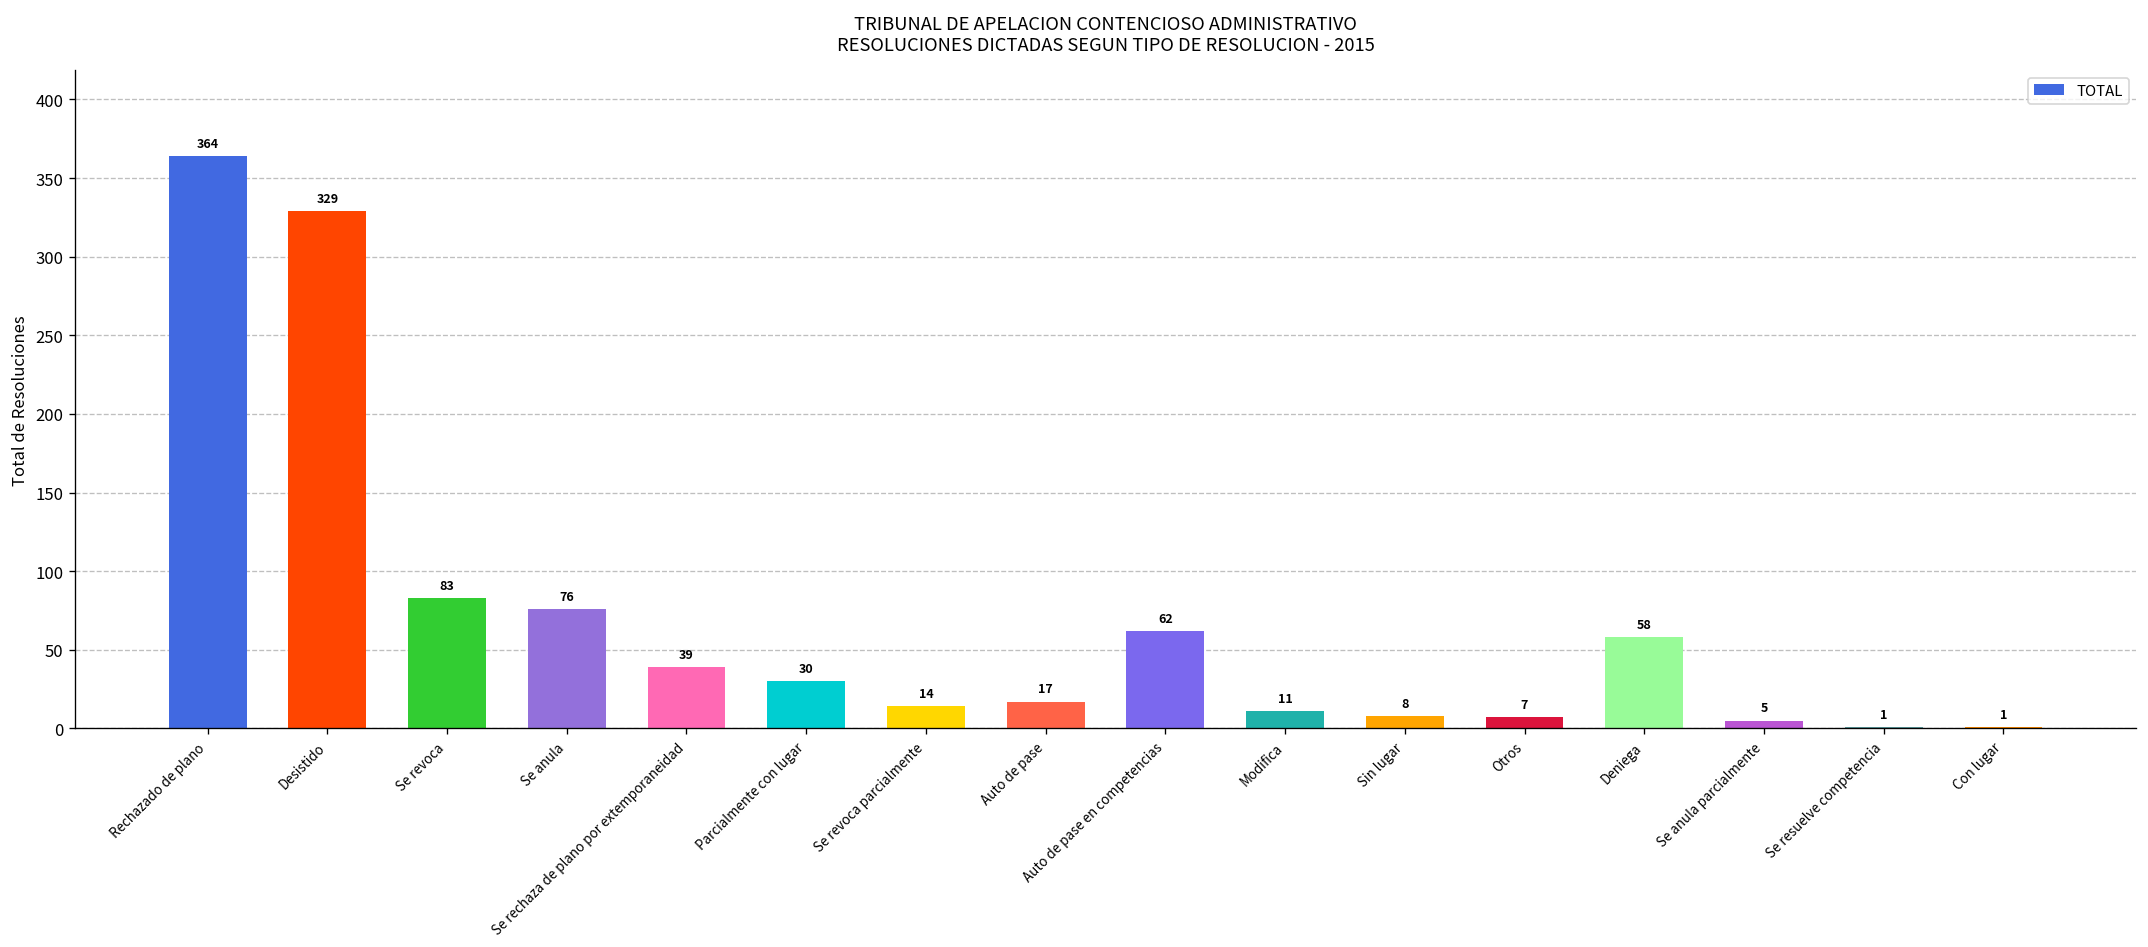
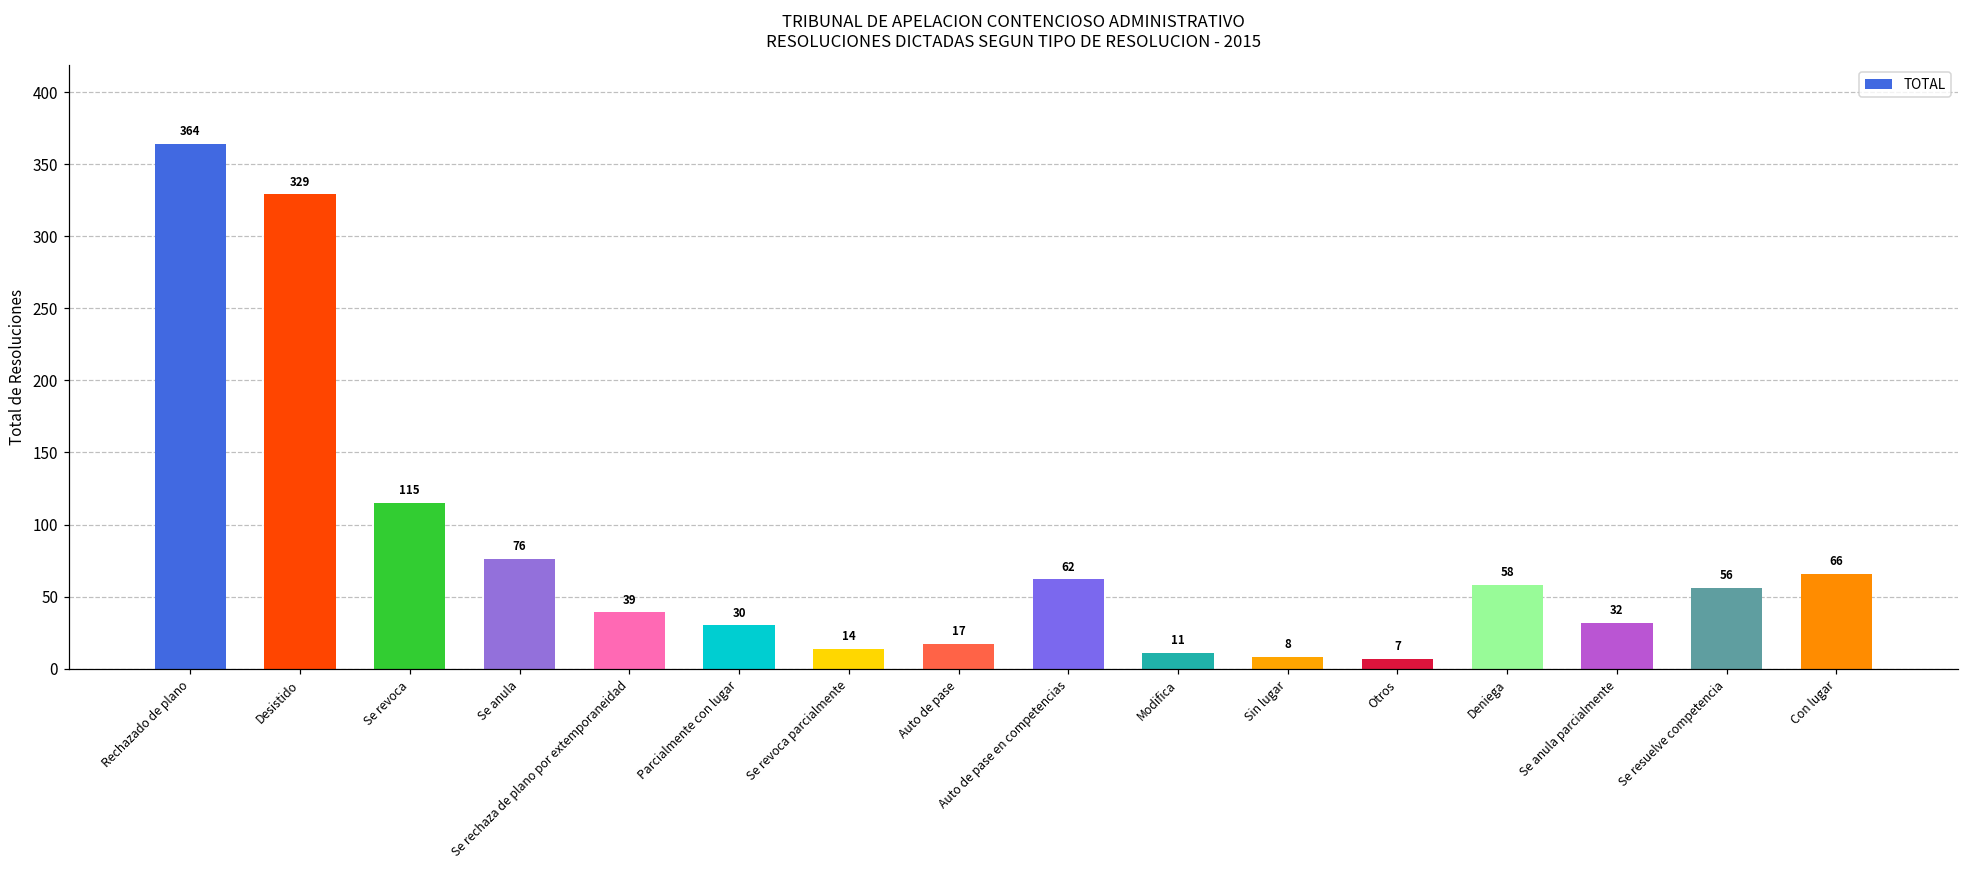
  {
    "Rechazado de plano": 364,
    "Desistido": 329,
-   "Se revoca": 83,
+   "Se revoca": 115,
    "Se anula": 76,
    "Se rechaza de plano por extemporaneidad": 39,
    "Parcialmente con lugar": 30,
    "Se revoca parcialmente": 14,
    "Auto de pase": 17,
    "Auto de pase en competencias": 62,
    "Modifica": 11,
    "Sin lugar": 8,
    "Otros": 7,
    "Deniega": 58,
-   "Se anula parcialmente": 5,
-   "Se resuelve competencia": 1,
-   "Con lugar": 1
+   "Se anula parcialmente": 32,
+   "Se resuelve competencia": 56,
+   "Con lugar": 66
  }
